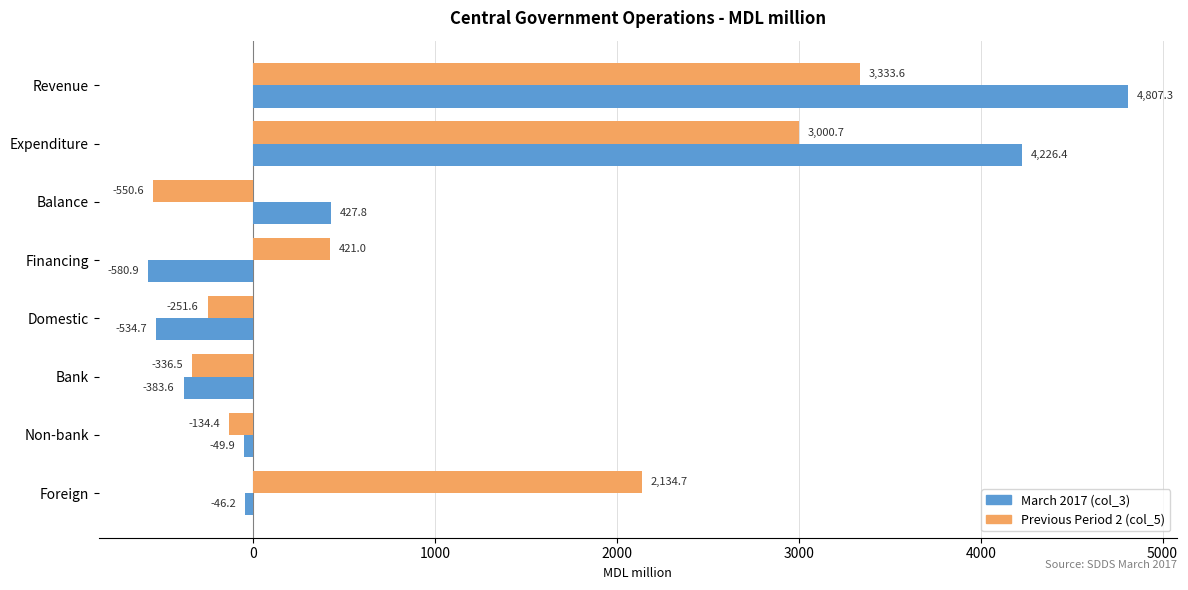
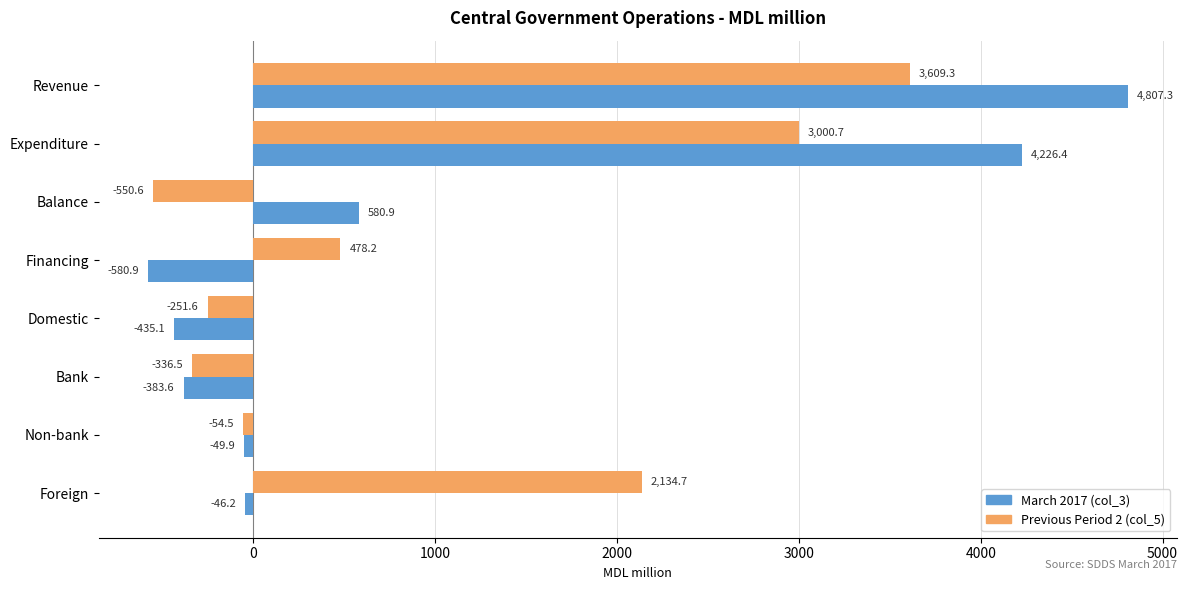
  {
    "March 2017 (col_3)": {
      "Revenue": "4,807.3",
      "Expenditure": "4,226.4",
-     "Balance": "427.8",
+     "Balance": "580.9",
      "Financing": "-580.9",
-     "Domestic": "-534.7",
+     "Domestic": "-435.1",
      "Bank": "-383.6",
      "Non-bank": "-49.9",
      "Foreign": "-46.2"
    },
    "Previous Period 2 (col_5)": {
-     "Revenue": "3,333.6",
+     "Revenue": "3,609.3",
      "Expenditure": "3,000.7",
      "Balance": "-550.6",
-     "Financing": "421.0",
+     "Financing": "478.2",
      "Domestic": "-251.6",
      "Bank": "-336.5",
-     "Non-bank": "-134.4",
+     "Non-bank": "-54.5",
      "Foreign": "2,134.7"
    }
  }
